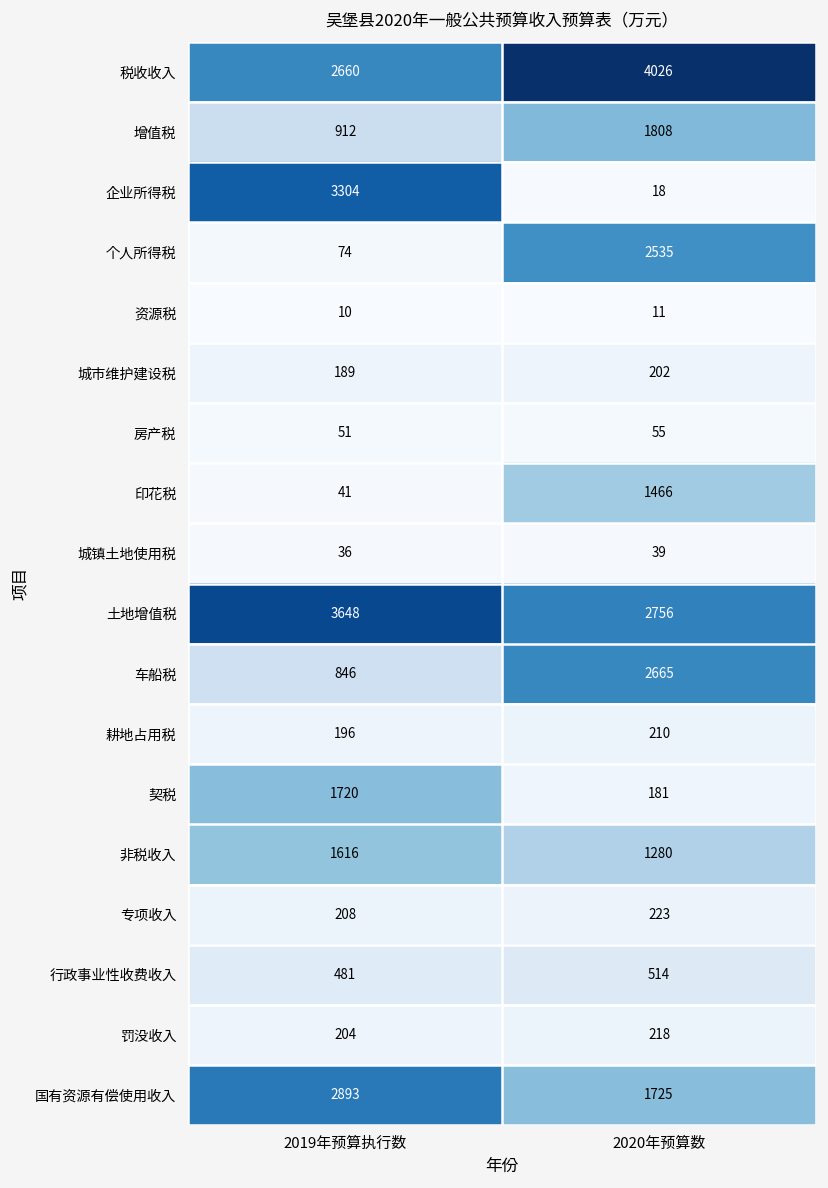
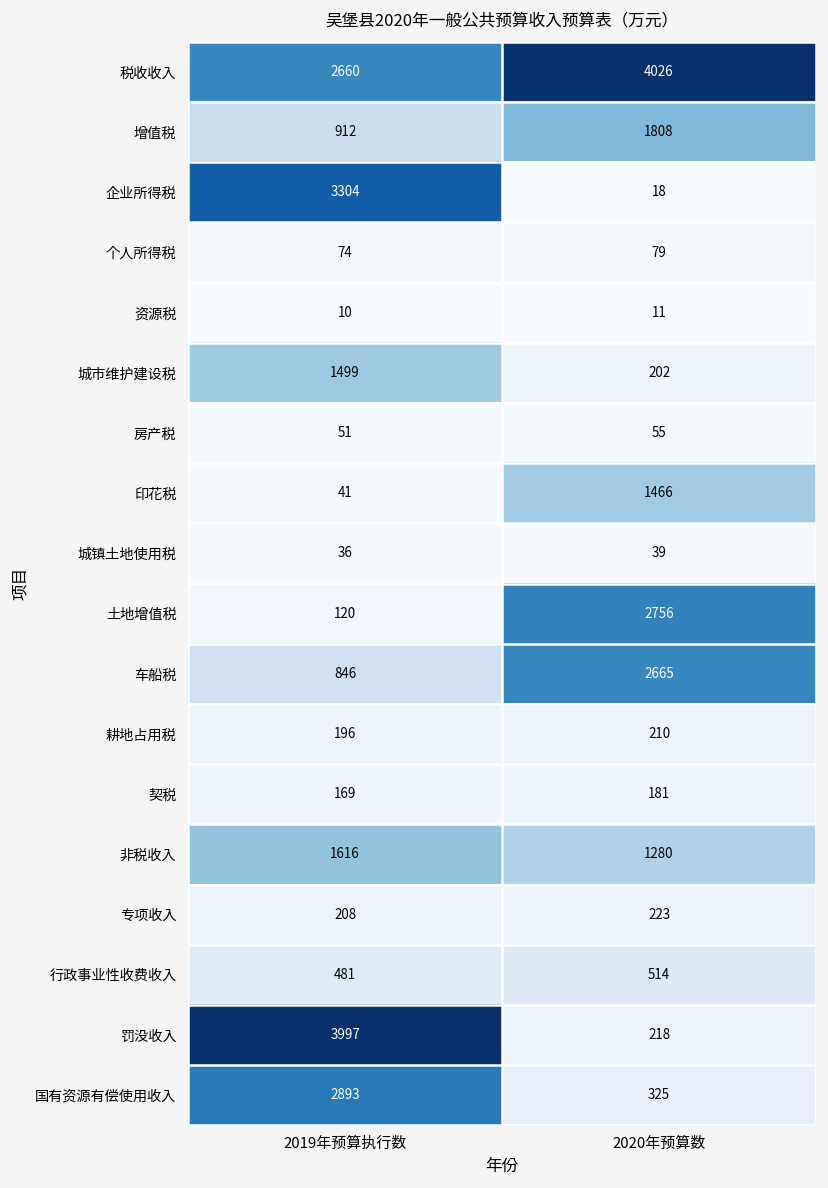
  {
    "税收收入": {
      "2019年预算执行数": 2660,
      "2020年预算数": 4026
    },
    "增值税": {
      "2019年预算执行数": 912,
      "2020年预算数": 1808
    },
    "企业所得税": {
      "2019年预算执行数": 3304,
      "2020年预算数": 18
    },
    "个人所得税": {
      "2019年预算执行数": 74,
-     "2020年预算数": 2535
+     "2020年预算数": 79
    },
    "资源税": {
      "2019年预算执行数": 10,
      "2020年预算数": 11
    },
    "城市维护建设税": {
-     "2019年预算执行数": 189,
+     "2019年预算执行数": 1499,
      "2020年预算数": 202
    },
    "房产税": {
      "2019年预算执行数": 51,
      "2020年预算数": 55
    },
    "印花税": {
      "2019年预算执行数": 41,
      "2020年预算数": 1466
    },
    "城镇土地使用税": {
      "2019年预算执行数": 36,
      "2020年预算数": 39
    },
    "土地增值税": {
-     "2019年预算执行数": 3648,
+     "2019年预算执行数": 120,
      "2020年预算数": 2756
    },
    "车船税": {
      "2019年预算执行数": 846,
      "2020年预算数": 2665
    },
    "耕地占用税": {
      "2019年预算执行数": 196,
      "2020年预算数": 210
    },
    "契税": {
-     "2019年预算执行数": 1720,
+     "2019年预算执行数": 169,
      "2020年预算数": 181
    },
    "非税收入": {
      "2019年预算执行数": 1616,
      "2020年预算数": 1280
    },
    "专项收入": {
      "2019年预算执行数": 208,
      "2020年预算数": 223
    },
    "行政事业性收费收入": {
      "2019年预算执行数": 481,
      "2020年预算数": 514
    },
    "罚没收入": {
-     "2019年预算执行数": 204,
+     "2019年预算执行数": 3997,
      "2020年预算数": 218
    },
    "国有资源有偿使用收入": {
      "2019年预算执行数": 2893,
-     "2020年预算数": 1725
+     "2020年预算数": 325
    }
  }
